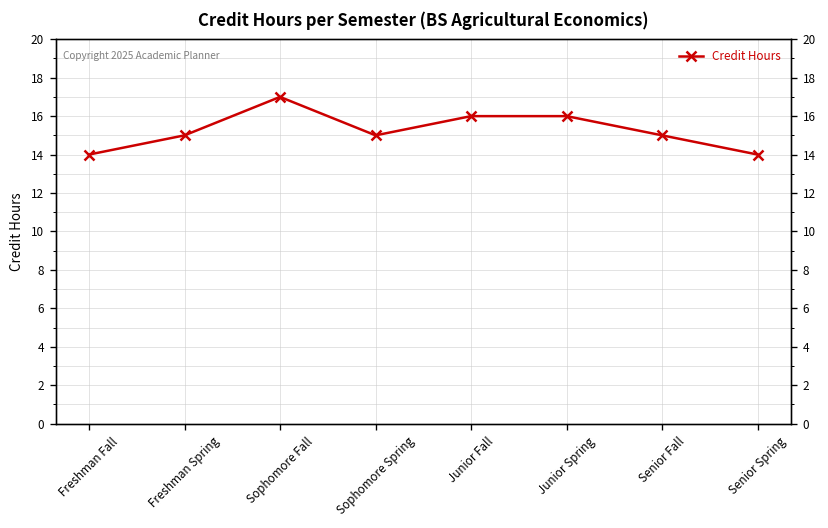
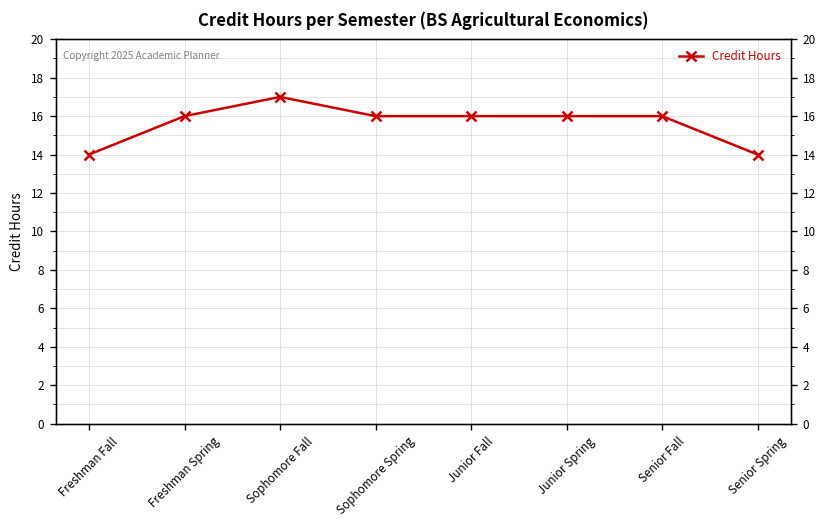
  {
    "Freshman Fall": 14,
-   "Freshman Spring": 15,
+   "Freshman Spring": 16,
    "Sophomore Fall": 17,
-   "Sophomore Spring": 15,
+   "Sophomore Spring": 16,
    "Junior Fall": 16,
    "Junior Spring": 16,
-   "Senior Fall": 15,
+   "Senior Fall": 16,
    "Senior Spring": 14
  }
